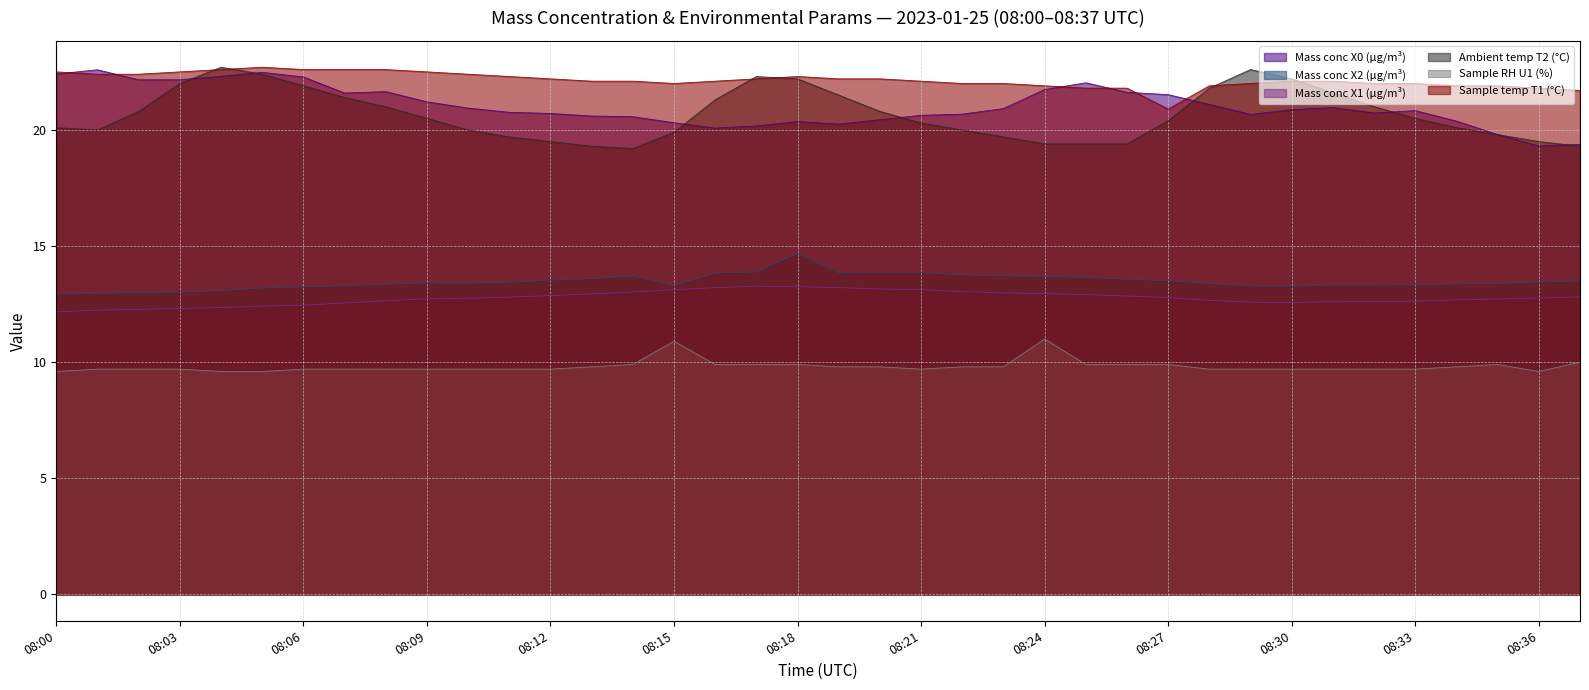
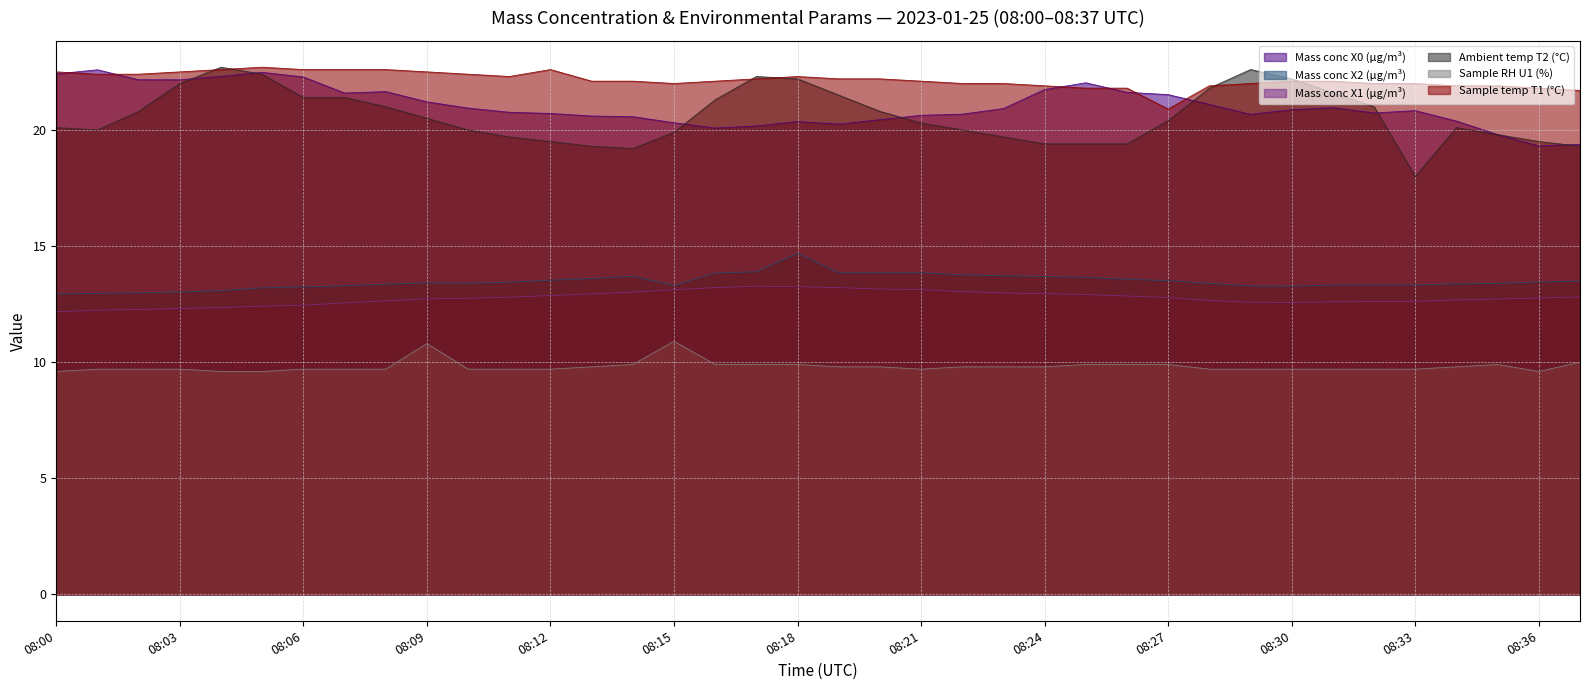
  {
    "Mass conc X2 (μg/m³)": {
      "08:00": 12.9,
      "08:03": 13.0,
      "08:06": 13.2,
      "08:09": 13.4,
      "08:12": 13.5,
      "08:15": 13.3,
      "08:18": 14.7,
      "08:21": 13.9,
      "08:24": 13.7,
      "08:27": 13.5,
      "08:30": 13.3,
      "08:33": 13.3,
      "08:36": 13.5
    },
    "Ambient temp T2 (°C)": {
      "08:00": 20.1,
      "08:03": 22.0,
-     "08:06": 21.9,
+     "08:06": 21.4,
      "08:09": 20.5,
      "08:12": 19.5,
      "08:15": 19.9,
      "08:21": 20.3,
      "08:24": 19.4,
      "08:27": 20.4,
-     "08:33": 20.5,
+     "08:33": 18.0,
      "08:36": 19.5
    },
    "Sample RH U1 (%)": {
      "08:00": 9.6,
      "08:03": 9.7,
      "08:06": 9.7,
-     "08:09": 9.7,
+     "08:09": 10.8,
      "08:12": 9.7,
      "08:15": 10.9,
      "08:18": 9.9,
      "08:21": 9.7,
-     "08:24": 11.0,
+     "08:24": 9.8,
      "08:27": 9.9,
      "08:30": 9.7,
      "08:33": 9.7,
      "08:36": 9.6
    },
    "Sample temp T1 (°C)": {
      "08:03": 22.5,
      "08:06": 22.6,
      "08:09": 22.5,
-     "08:12": 22.2,
+     "08:12": 22.6,
      "08:15": 22.0,
      "08:21": 22.1,
      "08:24": 21.9,
      "08:27": 20.9
    }
  }
